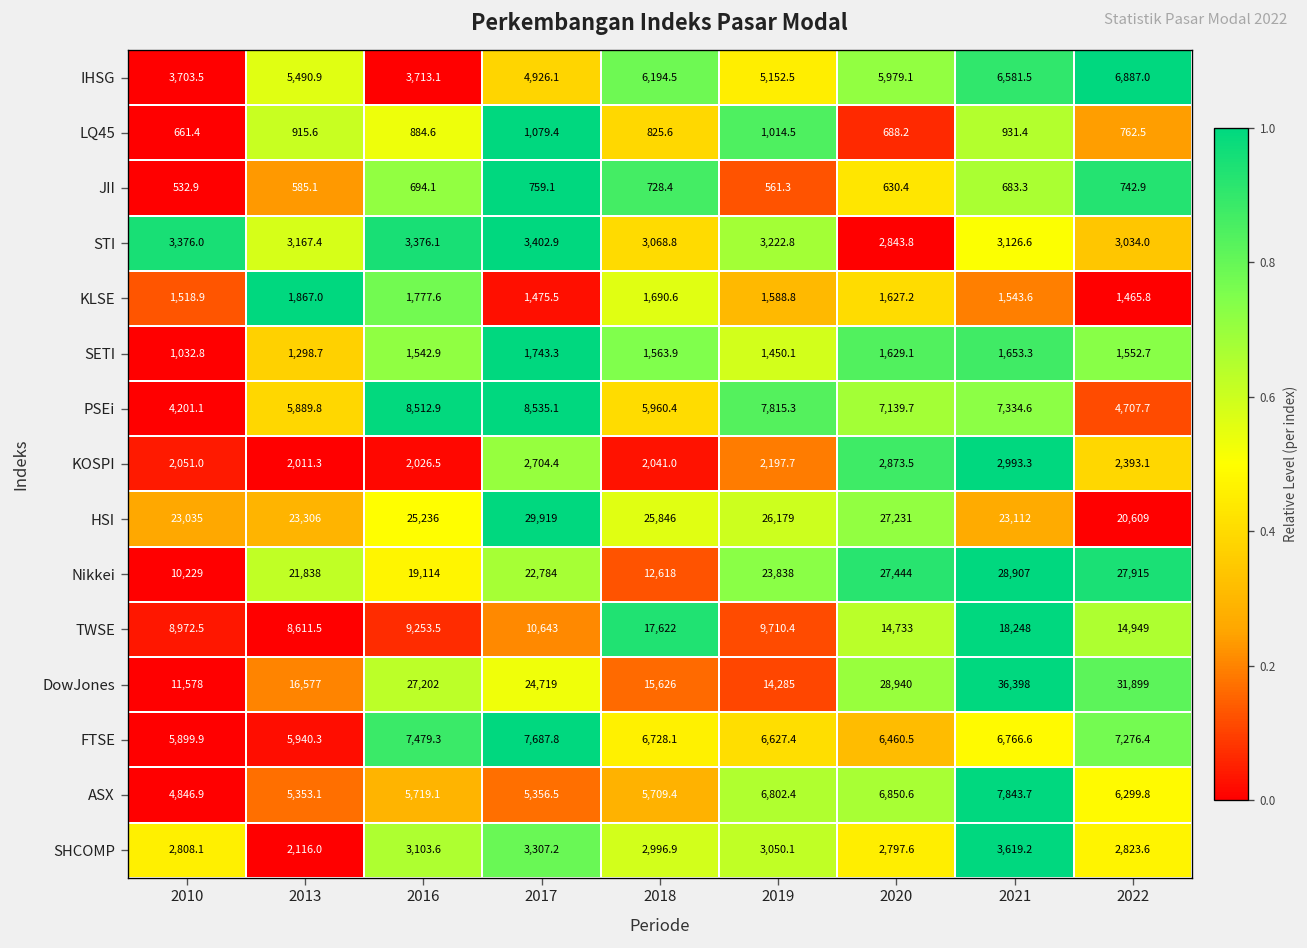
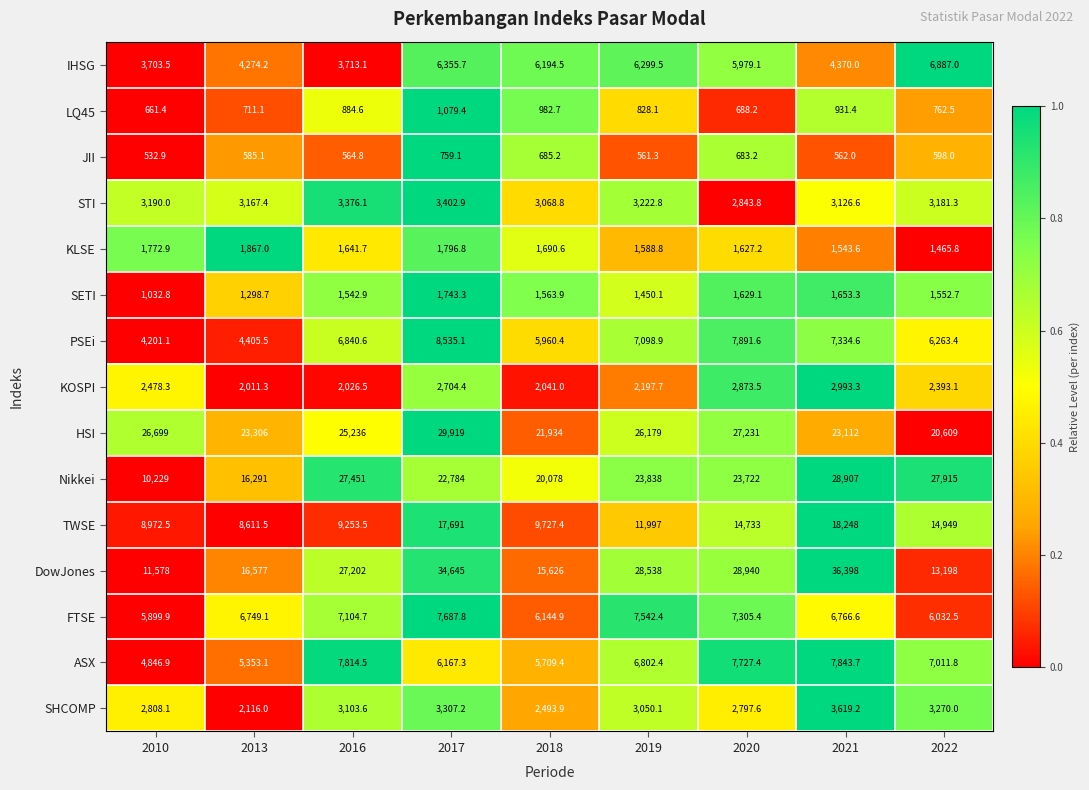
  {
    "IHSG": {
      "2010": "3,703.5",
-     "2013": "5,490.9",
+     "2013": "4,274.2",
      "2016": "3,713.1",
-     "2017": "4,926.1",
+     "2017": "6,355.7",
      "2018": "6,194.5",
-     "2019": "5,152.5",
+     "2019": "6,299.5",
      "2020": "5,979.1",
-     "2021": "6,581.5",
+     "2021": "4,370.0",
      "2022": "6,887.0"
    },
    "LQ45": {
      "2010": "661.4",
-     "2013": "915.6",
+     "2013": "711.1",
      "2016": "884.6",
      "2017": "1,079.4",
-     "2018": "825.6",
-     "2019": "1,014.5",
+     "2018": "982.7",
+     "2019": "828.1",
      "2020": "688.2",
      "2021": "931.4",
      "2022": "762.5"
    },
    "JII": {
      "2010": "532.9",
      "2013": "585.1",
-     "2016": "694.1",
+     "2016": "564.8",
      "2017": "759.1",
-     "2018": "728.4",
+     "2018": "685.2",
      "2019": "561.3",
-     "2020": "630.4",
-     "2021": "683.3",
-     "2022": "742.9"
+     "2020": "683.2",
+     "2021": "562.0",
+     "2022": "598.0"
    },
    "STI": {
-     "2010": "3,376.0",
+     "2010": "3,190.0",
      "2013": "3,167.4",
      "2016": "3,376.1",
      "2017": "3,402.9",
      "2018": "3,068.8",
      "2019": "3,222.8",
      "2020": "2,843.8",
      "2021": "3,126.6",
-     "2022": "3,034.0"
+     "2022": "3,181.3"
    },
    "KLSE": {
-     "2010": "1,518.9",
+     "2010": "1,772.9",
      "2013": "1,867.0",
-     "2016": "1,777.6",
-     "2017": "1,475.5",
+     "2016": "1,641.7",
+     "2017": "1,796.8",
      "2018": "1,690.6",
      "2019": "1,588.8",
      "2020": "1,627.2",
      "2021": "1,543.6",
      "2022": "1,465.8"
    },
    "SETI": {
      "2010": "1,032.8",
      "2013": "1,298.7",
      "2016": "1,542.9",
      "2017": "1,743.3",
      "2018": "1,563.9",
      "2019": "1,450.1",
      "2020": "1,629.1",
      "2021": "1,653.3",
      "2022": "1,552.7"
    },
    "PSEi": {
      "2010": "4,201.1",
-     "2013": "5,889.8",
-     "2016": "8,512.9",
+     "2013": "4,405.5",
+     "2016": "6,840.6",
      "2017": "8,535.1",
      "2018": "5,960.4",
-     "2019": "7,815.3",
-     "2020": "7,139.7",
+     "2019": "7,098.9",
+     "2020": "7,891.6",
      "2021": "7,334.6",
-     "2022": "4,707.7"
+     "2022": "6,263.4"
    },
    "KOSPI": {
-     "2010": "2,051.0",
+     "2010": "2,478.3",
      "2013": "2,011.3",
      "2016": "2,026.5",
      "2017": "2,704.4",
      "2018": "2,041.0",
      "2019": "2,197.7",
      "2020": "2,873.5",
      "2021": "2,993.3",
      "2022": "2,393.1"
    },
    "HSI": {
-     "2010": "23,035",
+     "2010": "26,699",
      "2013": "23,306",
      "2016": "25,236",
      "2017": "29,919",
-     "2018": "25,846",
+     "2018": "21,934",
      "2019": "26,179",
      "2020": "27,231",
      "2021": "23,112",
      "2022": "20,609"
    },
    "Nikkei": {
      "2010": "10,229",
-     "2013": "21,838",
-     "2016": "19,114",
+     "2013": "16,291",
+     "2016": "27,451",
      "2017": "22,784",
-     "2018": "12,618",
+     "2018": "20,078",
      "2019": "23,838",
-     "2020": "27,444",
+     "2020": "23,722",
      "2021": "28,907",
      "2022": "27,915"
    },
    "TWSE": {
      "2010": "8,972.5",
      "2013": "8,611.5",
      "2016": "9,253.5",
-     "2017": "10,643",
-     "2018": "17,622",
-     "2019": "9,710.4",
+     "2017": "17,691",
+     "2018": "9,727.4",
+     "2019": "11,997",
      "2020": "14,733",
      "2021": "18,248",
      "2022": "14,949"
    },
    "DowJones": {
      "2010": "11,578",
      "2013": "16,577",
      "2016": "27,202",
-     "2017": "24,719",
+     "2017": "34,645",
      "2018": "15,626",
-     "2019": "14,285",
+     "2019": "28,538",
      "2020": "28,940",
      "2021": "36,398",
-     "2022": "31,899"
+     "2022": "13,198"
    },
    "FTSE": {
      "2010": "5,899.9",
-     "2013": "5,940.3",
-     "2016": "7,479.3",
+     "2013": "6,749.1",
+     "2016": "7,104.7",
      "2017": "7,687.8",
-     "2018": "6,728.1",
-     "2019": "6,627.4",
-     "2020": "6,460.5",
+     "2018": "6,144.9",
+     "2019": "7,542.4",
+     "2020": "7,305.4",
      "2021": "6,766.6",
-     "2022": "7,276.4"
+     "2022": "6,032.5"
    },
    "ASX": {
      "2010": "4,846.9",
      "2013": "5,353.1",
-     "2016": "5,719.1",
-     "2017": "5,356.5",
+     "2016": "7,814.5",
+     "2017": "6,167.3",
      "2018": "5,709.4",
      "2019": "6,802.4",
-     "2020": "6,850.6",
+     "2020": "7,727.4",
      "2021": "7,843.7",
-     "2022": "6,299.8"
+     "2022": "7,011.8"
    },
    "SHCOMP": {
      "2010": "2,808.1",
      "2013": "2,116.0",
      "2016": "3,103.6",
      "2017": "3,307.2",
-     "2018": "2,996.9",
+     "2018": "2,493.9",
      "2019": "3,050.1",
      "2020": "2,797.6",
      "2021": "3,619.2",
-     "2022": "2,823.6"
+     "2022": "3,270.0"
    }
  }
